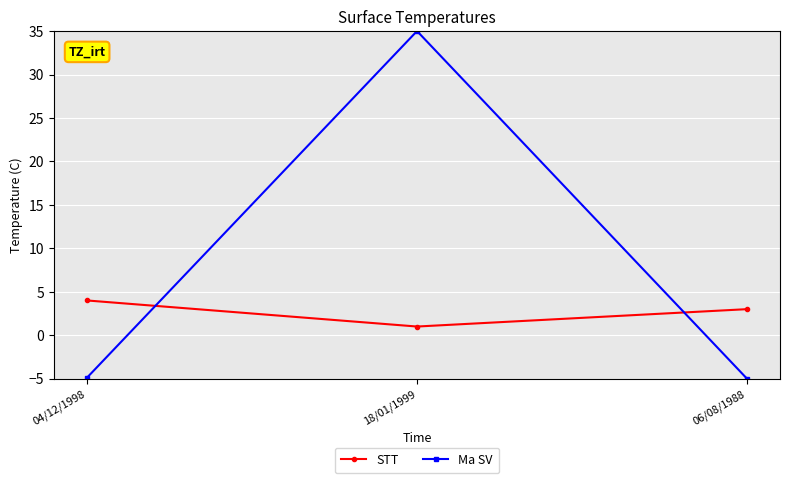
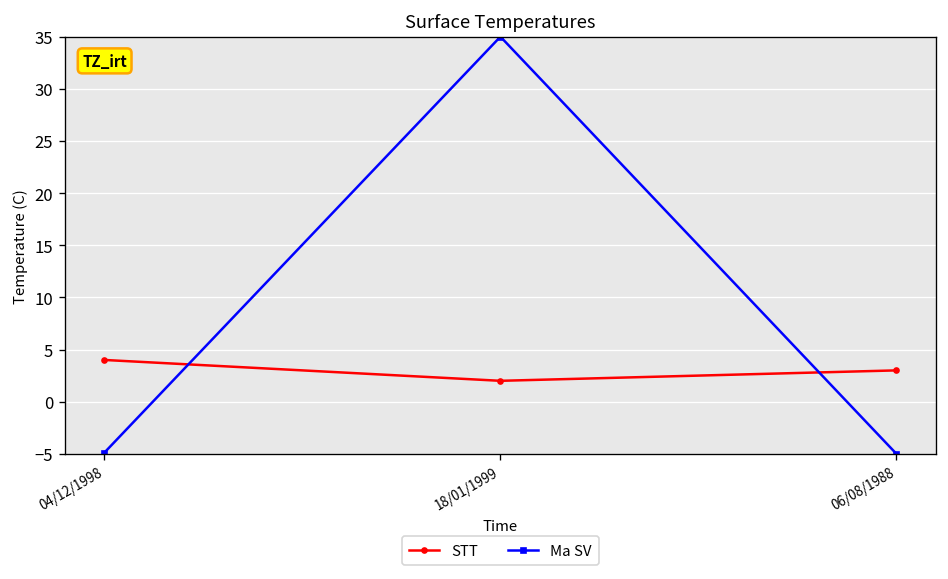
  {
    "STT": {
      "04/12/1998": 4,
-     "18/01/1999": 1,
+     "18/01/1999": 2,
      "06/08/1988": 3
    },
    "Ma SV": {
      "04/12/1998": -5,
      "18/01/1999": 35,
      "06/08/1988": -5
    }
  }
